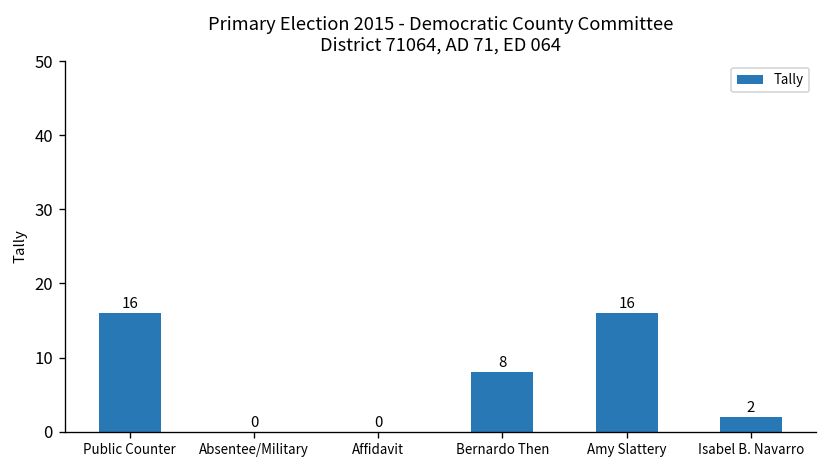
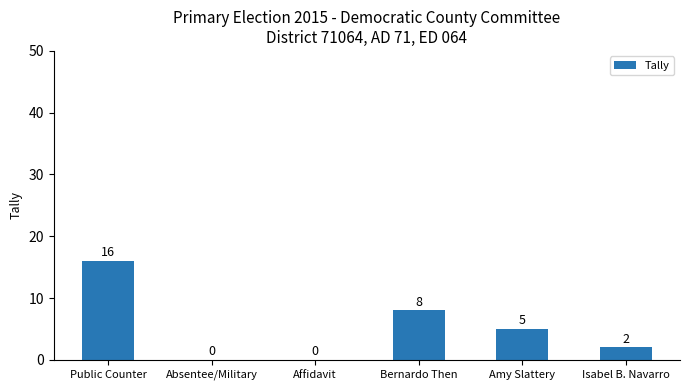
  {
    "Public Counter": 16,
    "Absentee/Military": 0,
    "Affidavit": 0,
    "Bernardo Then": 8,
-   "Amy Slattery": 16,
+   "Amy Slattery": 5,
    "Isabel B. Navarro": 2
  }
